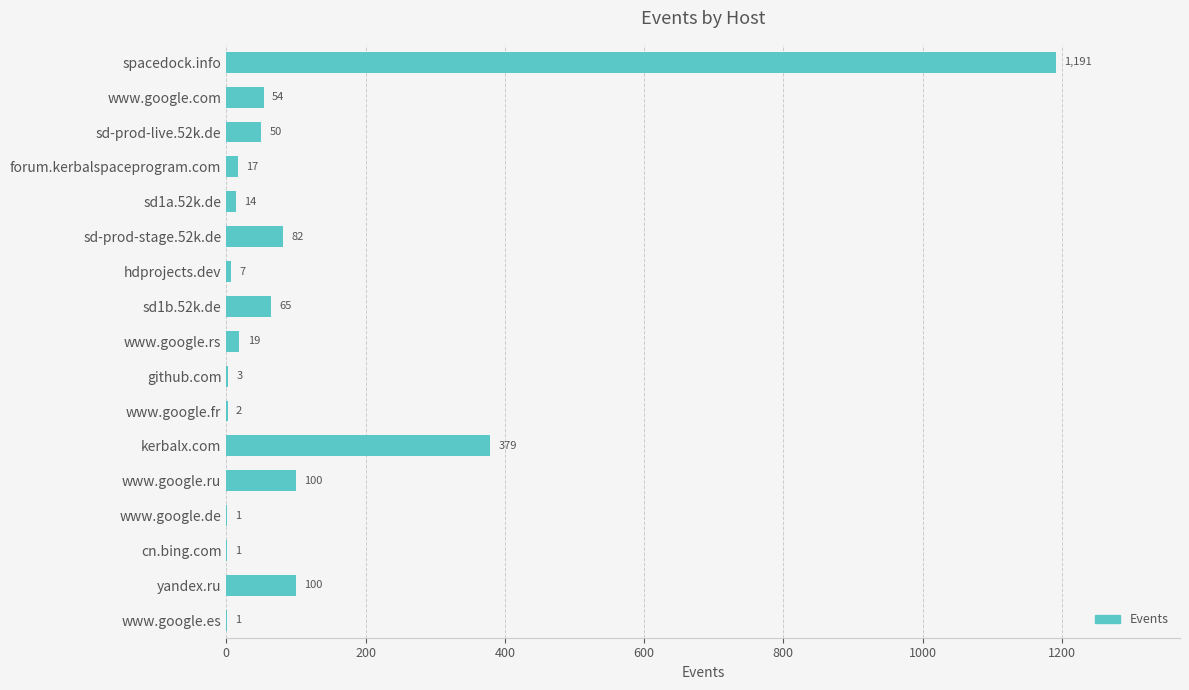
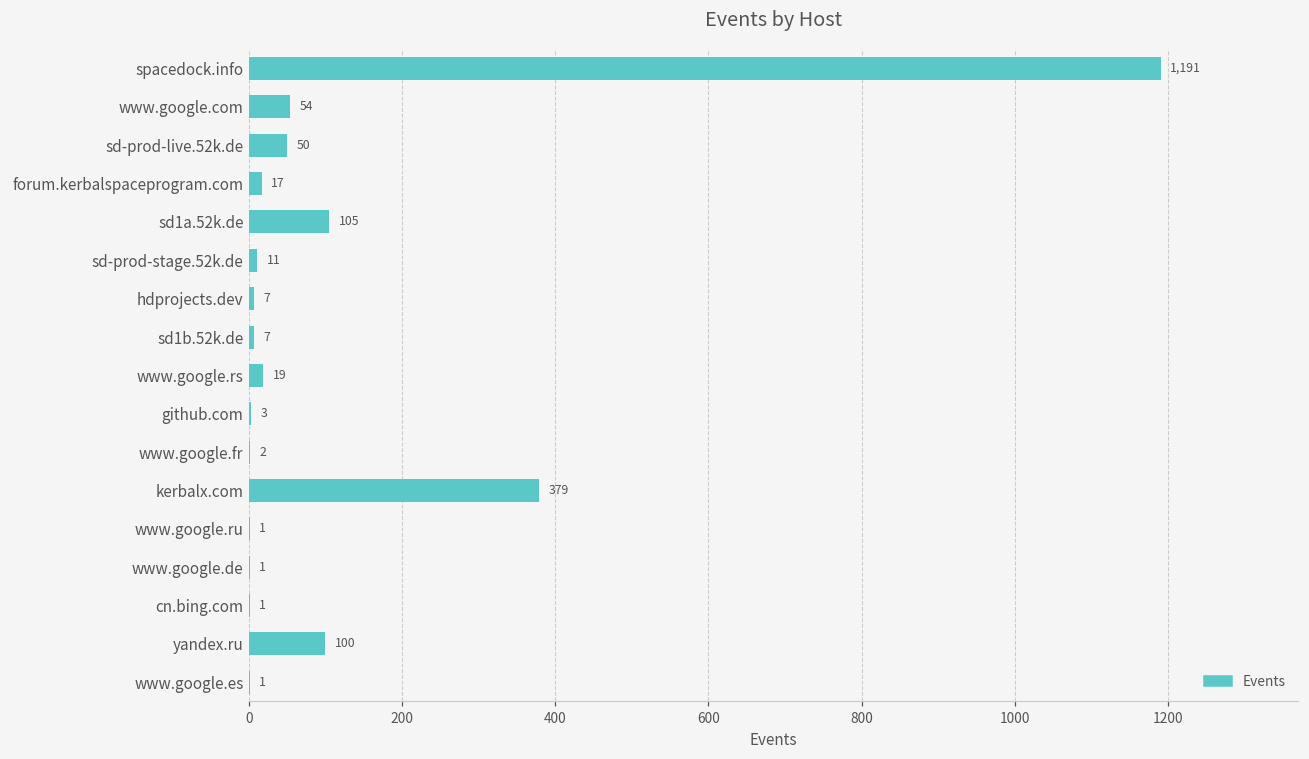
  {
    "spacedock.info": "1,191",
    "www.google.com": "54",
    "sd-prod-live.52k.de": "50",
    "forum.kerbalspaceprogram.com": "17",
-   "sd1a.52k.de": "14",
-   "sd-prod-stage.52k.de": "82",
+   "sd1a.52k.de": "105",
+   "sd-prod-stage.52k.de": "11",
    "hdprojects.dev": "7",
-   "sd1b.52k.de": "65",
+   "sd1b.52k.de": "7",
    "www.google.rs": "19",
    "github.com": "3",
    "www.google.fr": "2",
    "kerbalx.com": "379",
-   "www.google.ru": "100",
+   "www.google.ru": "1",
    "www.google.de": "1",
    "cn.bing.com": "1",
    "yandex.ru": "100",
    "www.google.es": "1"
  }
